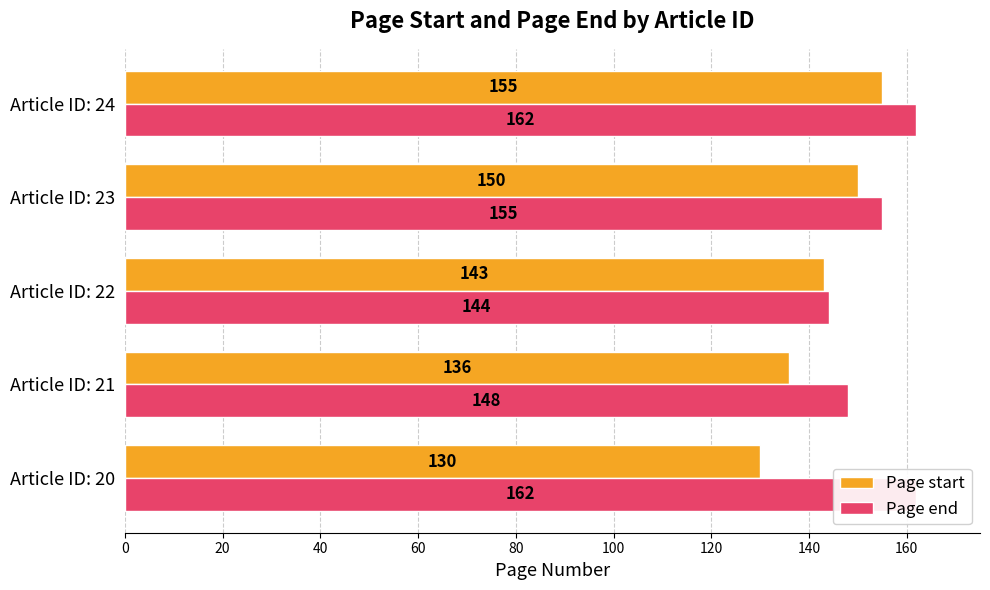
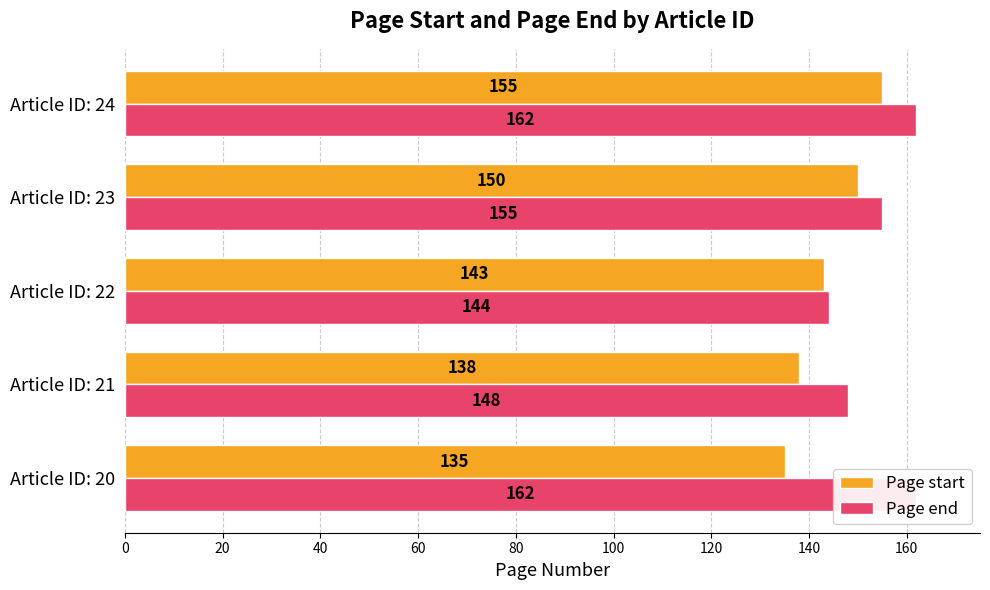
  {
    "Page start": {
      "Article ID: 24": 155,
      "Article ID: 23": 150,
      "Article ID: 22": 143,
-     "Article ID: 21": 136,
-     "Article ID: 20": 130
+     "Article ID: 21": 138,
+     "Article ID: 20": 135
    },
    "Page end": {
      "Article ID: 24": 162,
      "Article ID: 23": 155,
      "Article ID: 22": 144,
      "Article ID: 21": 148
    }
  }
